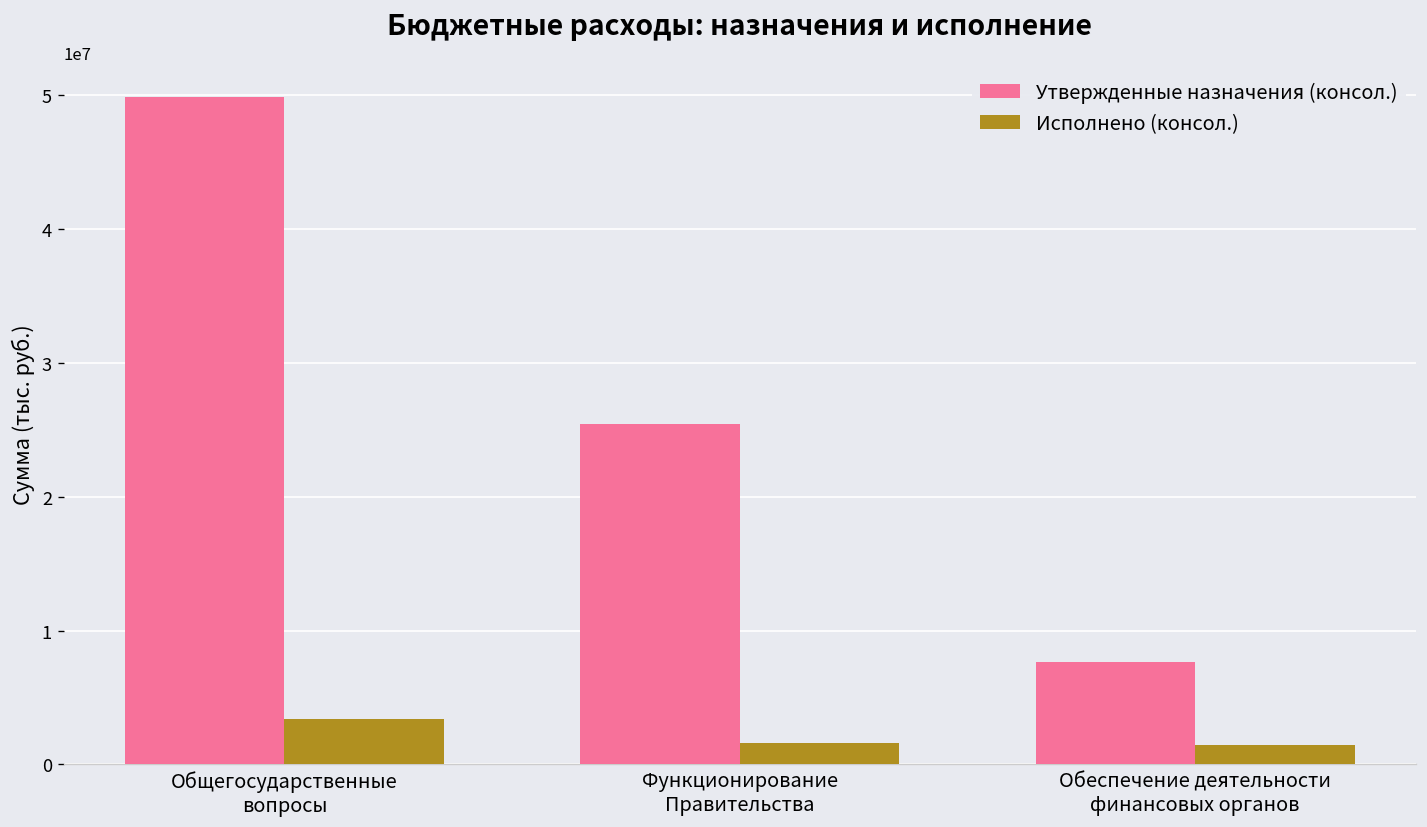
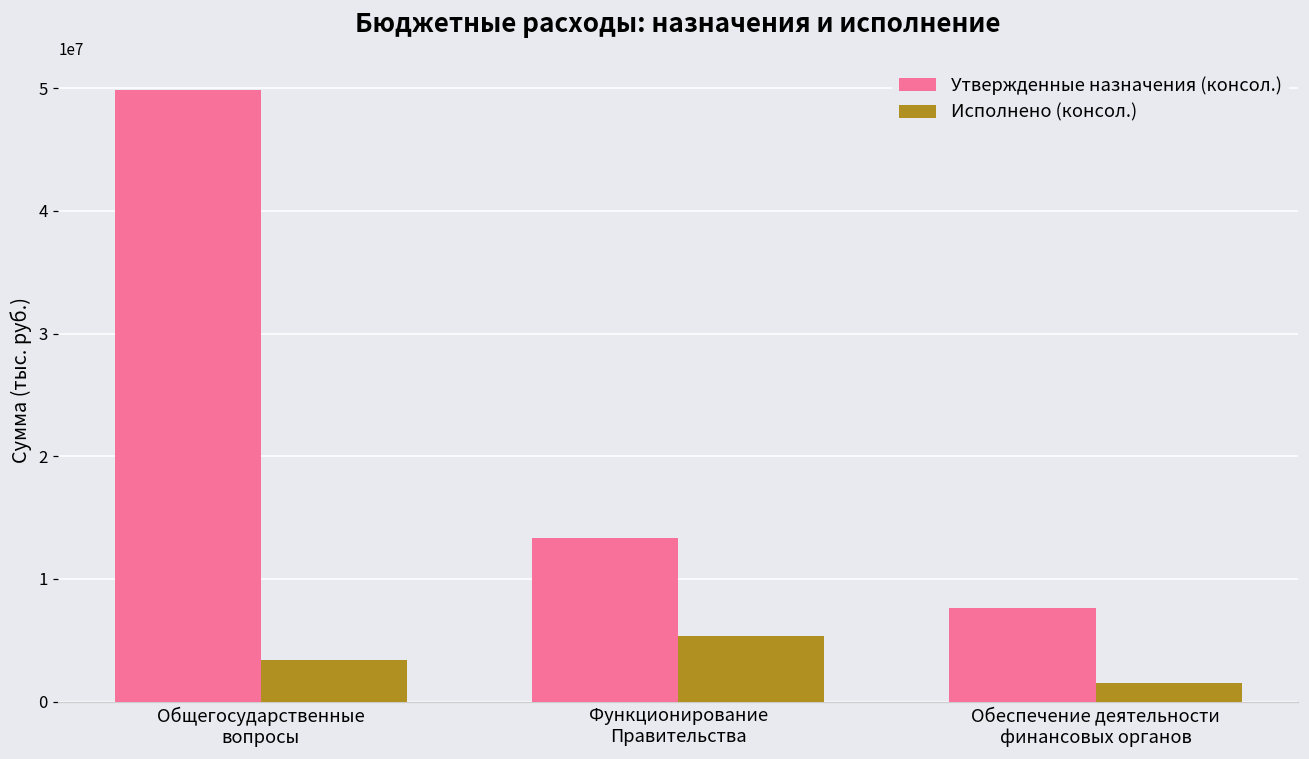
  {
    "Утвержденные назначения (консол.)": {
      "Общегосударственные вопросы": 49900000,
-     "Функционирование Правительства": 25400000,
+     "Функционирование Правительства": 13300000,
      "Обеспечение деятельности финансовых органов": 7700000
    },
    "Исполнено (консол.)": {
      "Общегосударственные вопросы": 3400000,
-     "Функционирование Правительства": 1600000,
+     "Функционирование Правительства": 5400000,
      "Обеспечение деятельности финансовых органов": 1500000
    }
  }
